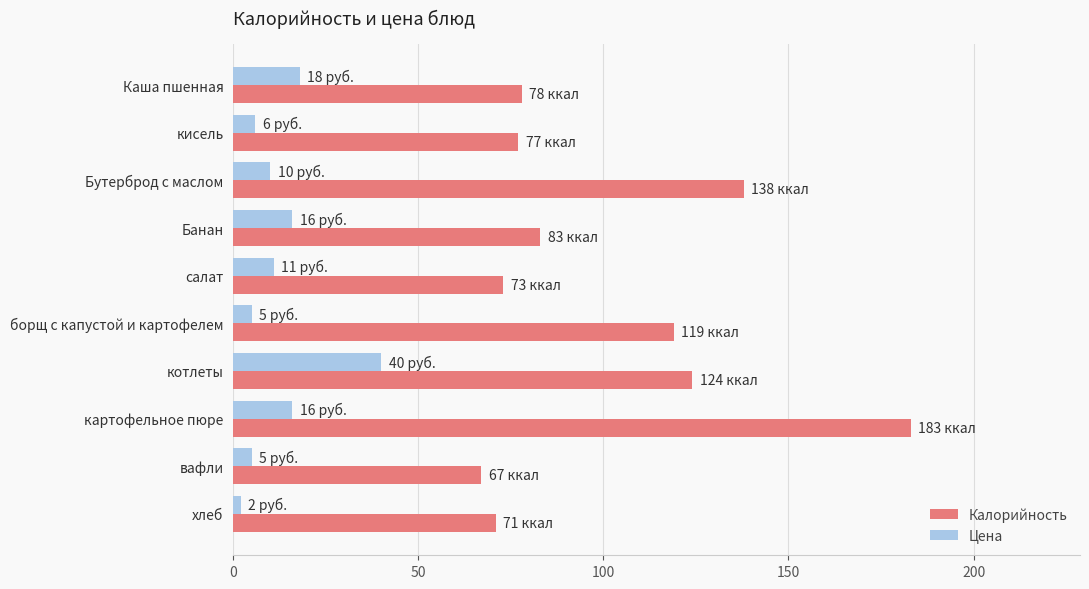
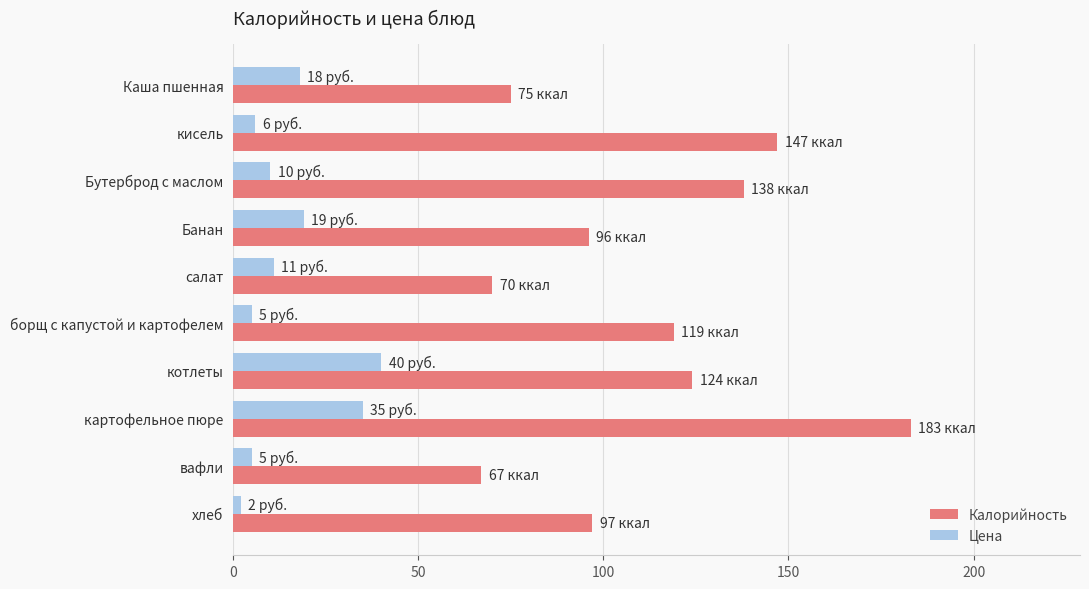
  {
    "Калорийность": {
-     "Каша пшенная": 78,
-     "кисель": 77,
+     "Каша пшенная": 75,
+     "кисель": 147,
      "Бутерброд с маслом": 138,
-     "Банан": 83,
-     "салат": 73,
+     "Банан": 96,
+     "салат": 70,
      "борщ с капустой и картофелем": 119,
      "котлеты": 124,
      "картофельное пюре": 183,
      "вафли": 67,
-     "хлеб": 71
+     "хлеб": 97
    },
    "Цена": {
      "Каша пшенная": 18,
      "кисель": 6,
      "Бутерброд с маслом": 10,
-     "Банан": 16,
+     "Банан": 19,
      "салат": 11,
      "борщ с капустой и картофелем": 5,
      "котлеты": 40,
-     "картофельное пюре": 16,
+     "картофельное пюре": 35,
      "вафли": 5,
      "хлеб": 2
    }
  }
